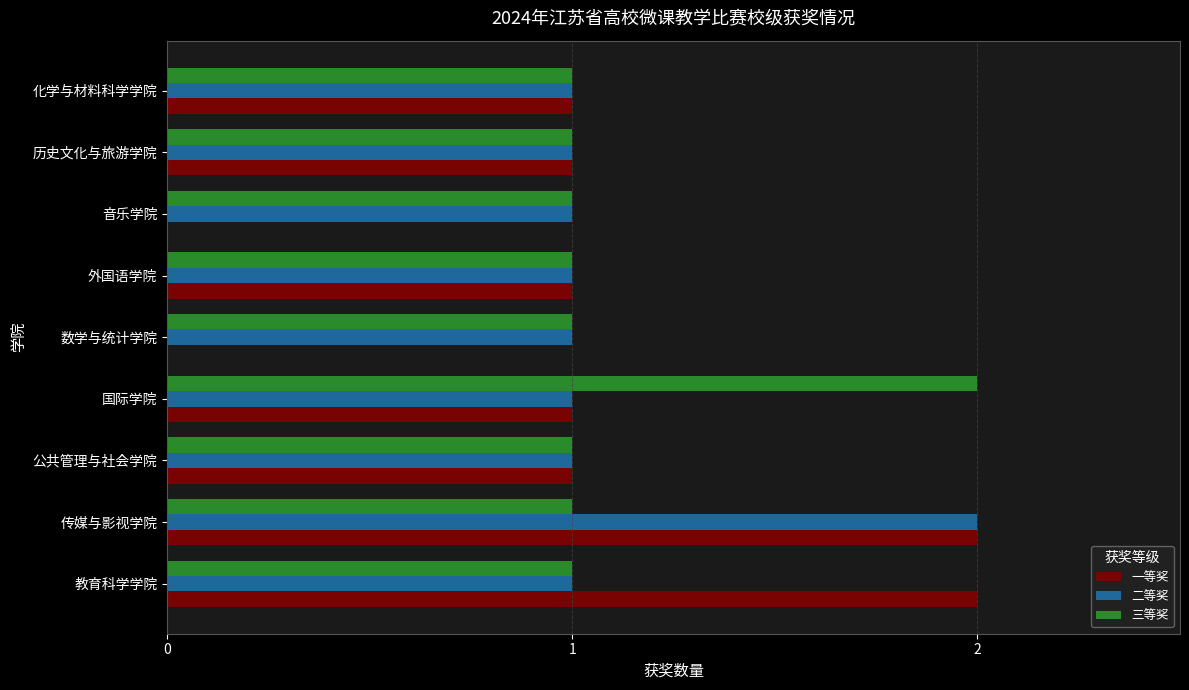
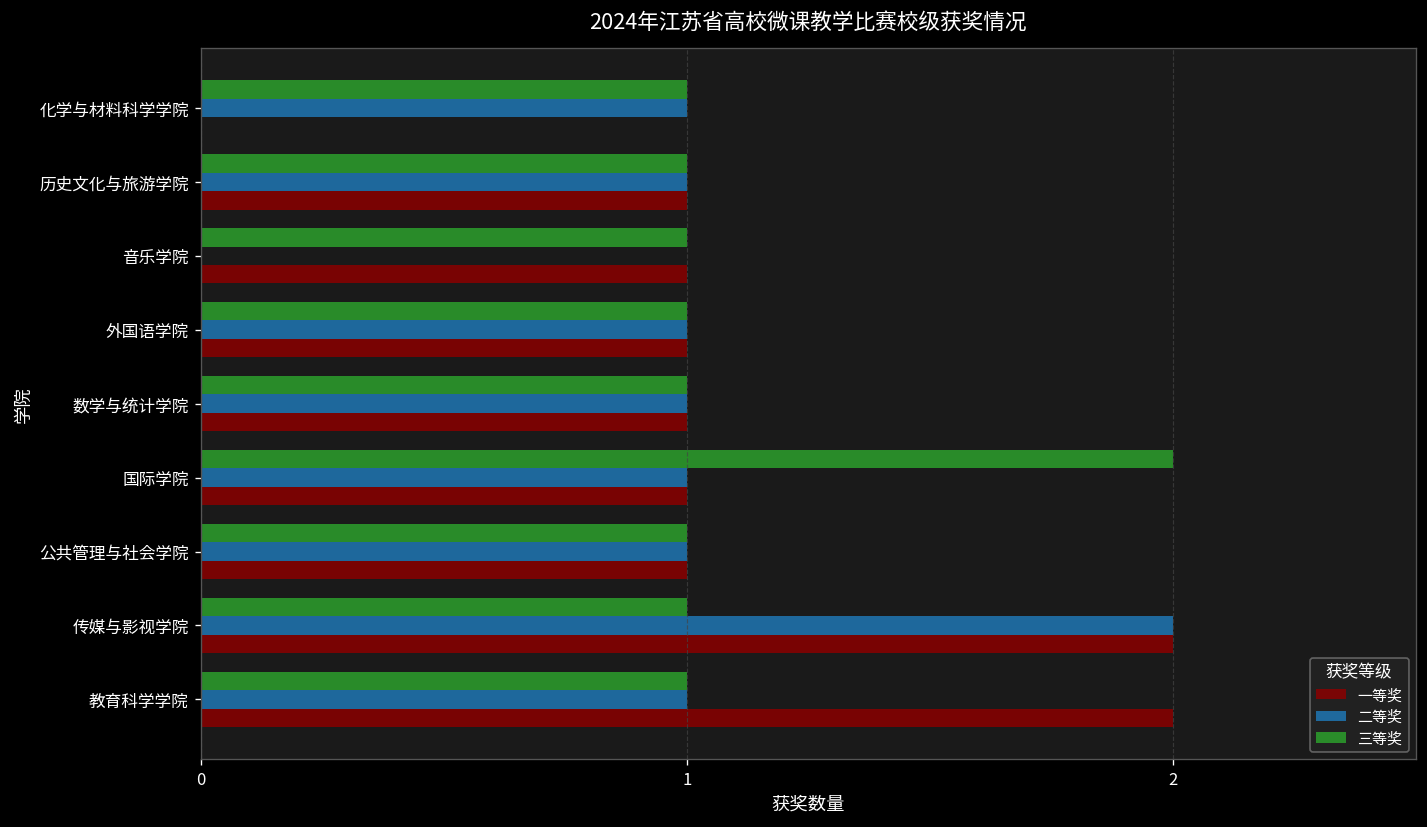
  {
    "一等奖": {
-     "化学与材料科学学院": 1,
+     "化学与材料科学学院": 0,
      "历史文化与旅游学院": 1,
-     "音乐学院": 0,
+     "音乐学院": 1,
      "外国语学院": 1,
-     "数学与统计学院": 0,
+     "数学与统计学院": 1,
      "国际学院": 1,
      "公共管理与社会学院": 1,
      "传媒与影视学院": 2,
      "教育科学学院": 2
    },
    "二等奖": {
      "化学与材料科学学院": 1,
      "历史文化与旅游学院": 1,
-     "音乐学院": 1,
+     "音乐学院": 0,
      "外国语学院": 1,
      "数学与统计学院": 1,
      "国际学院": 1,
      "公共管理与社会学院": 1,
      "传媒与影视学院": 2,
      "教育科学学院": 1
    },
    "三等奖": {
      "化学与材料科学学院": 1,
      "历史文化与旅游学院": 1,
      "音乐学院": 1,
      "外国语学院": 1,
      "数学与统计学院": 1,
      "国际学院": 2,
      "公共管理与社会学院": 1,
      "传媒与影视学院": 1,
      "教育科学学院": 1
    }
  }
